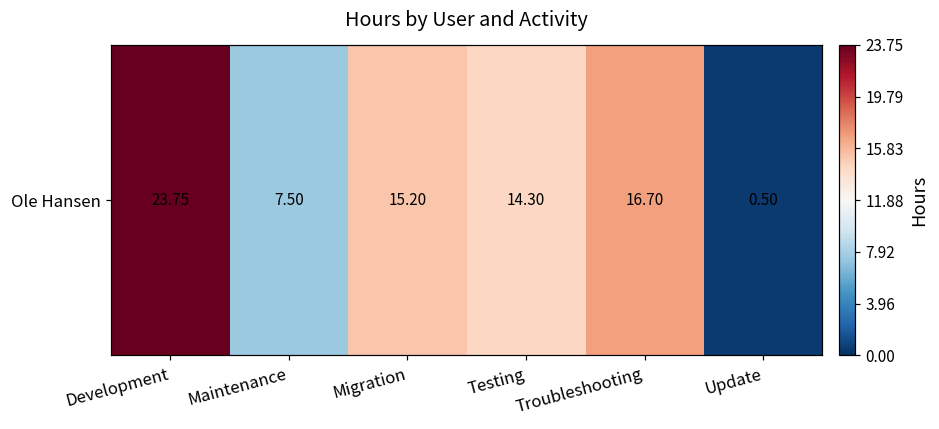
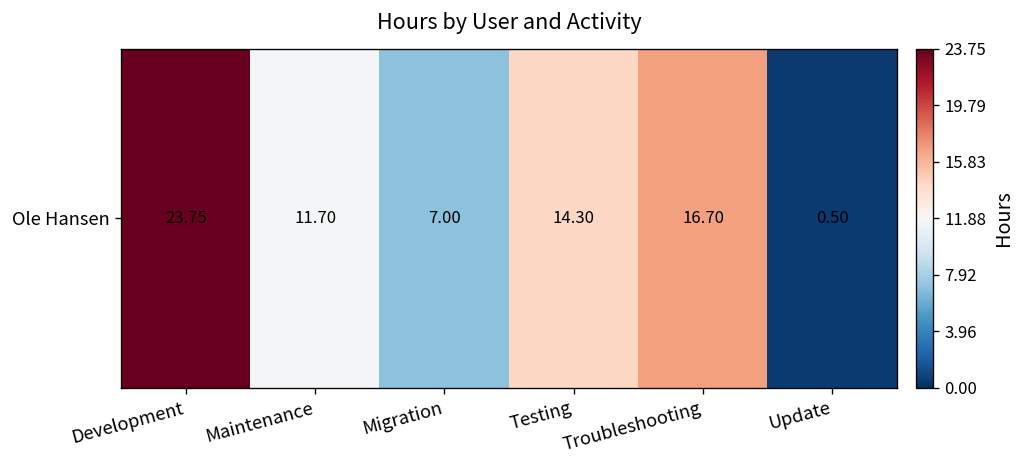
  {
    "Ole Hansen": {
      "Development": 23.75,
-     "Maintenance": 7.50,
-     "Migration": 15.20,
+     "Maintenance": 11.70,
+     "Migration": 7.00,
      "Testing": 14.30,
      "Troubleshooting": 16.70,
      "Update": 0.50
    }
  }
